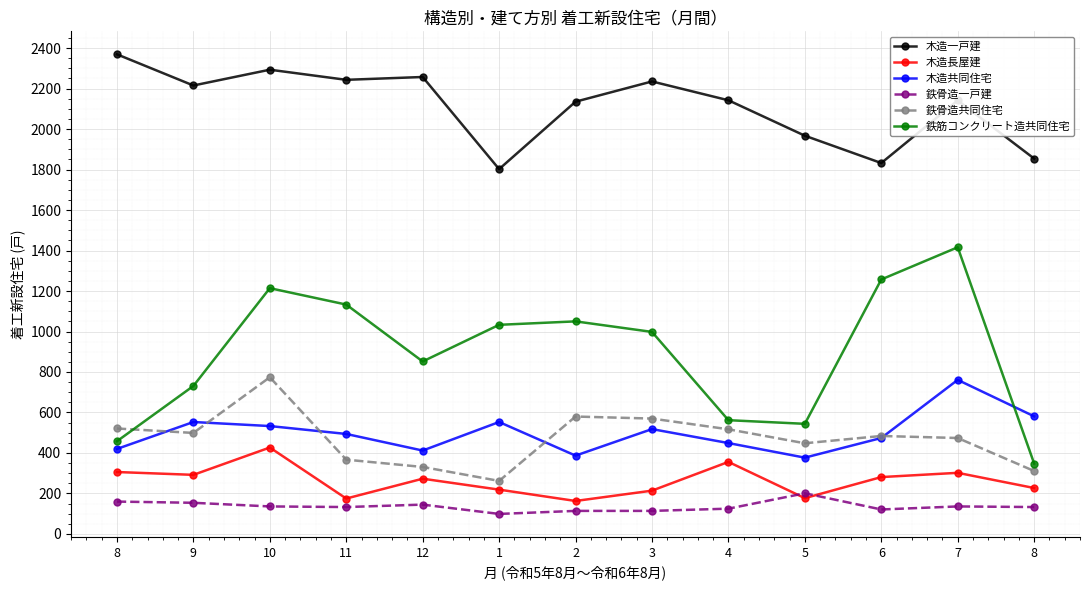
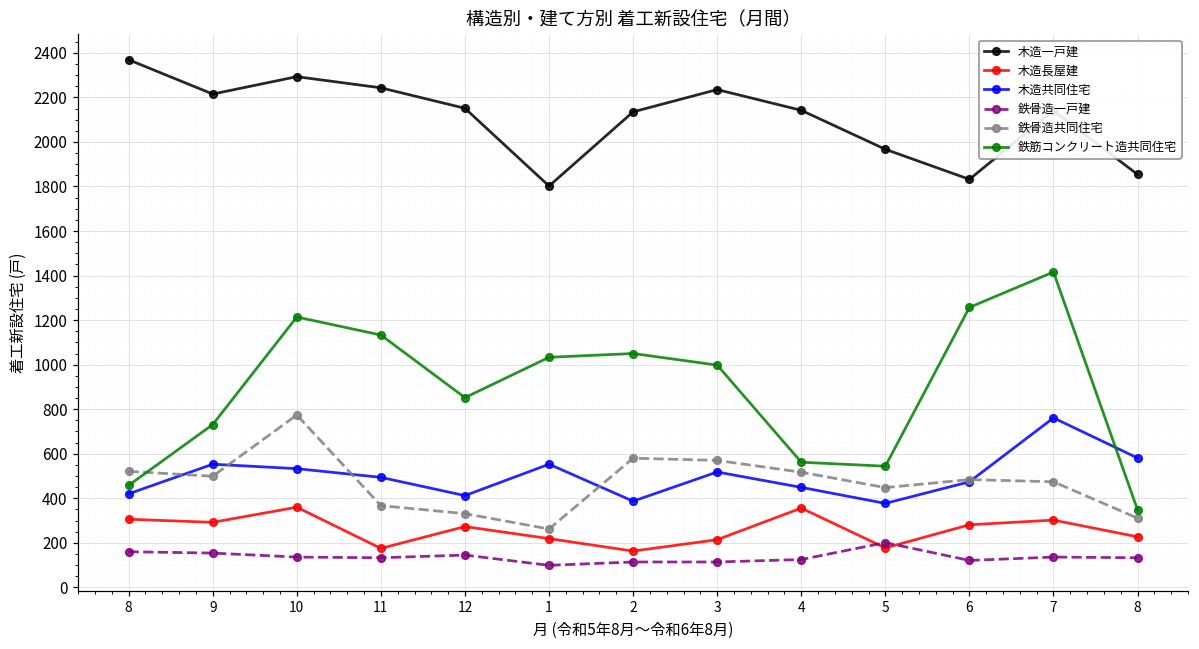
  {
    "木造一戸建": {
      "9": 2220,
      "10": 2290,
      "11": 2240,
-     "12": 2260,
+     "12": 2150,
      "1": 1800,
      "2": 2140,
      "3": 2240,
      "4": 2140,
      "5": 1970,
      "6": 1830
    },
    "木造長屋建": {
      "9": 290,
-     "10": 430,
+     "10": 360,
      "11": 180,
      "12": 270,
      "1": 220,
      "2": 160,
      "3": 210,
      "4": 360,
      "5": 180,
      "6": 280,
      "7": 300
    },
    "木造共同住宅": {
      "9": 550,
      "10": 530,
      "11": 490,
      "12": 410,
      "1": 550,
      "2": 390,
      "3": 520,
      "4": 450,
      "5": 380,
      "7": 760
    },
    "鉄骨造一戸建": {
      "9": 150,
      "10": 140,
      "11": 130,
      "12": 150,
      "1": 100,
      "2": 110,
      "3": 110,
      "4": 130,
      "5": 200,
      "6": 120,
      "7": 140
    },
    "鉄骨造共同住宅": {
      "9": 500,
      "10": 770,
      "11": 370,
      "12": 330,
      "1": 260,
      "2": 580,
      "3": 570,
      "4": 520,
      "5": 450,
      "7": 470
    },
    "鉄筋コンクリート造共同住宅": {
      "9": 730,
      "10": 1210,
      "11": 1130,
      "12": 850,
      "1": 1030,
      "2": 1050,
      "3": 1000,
      "4": 560,
      "5": 540,
      "6": 1260,
      "7": 1420
    }
  }
